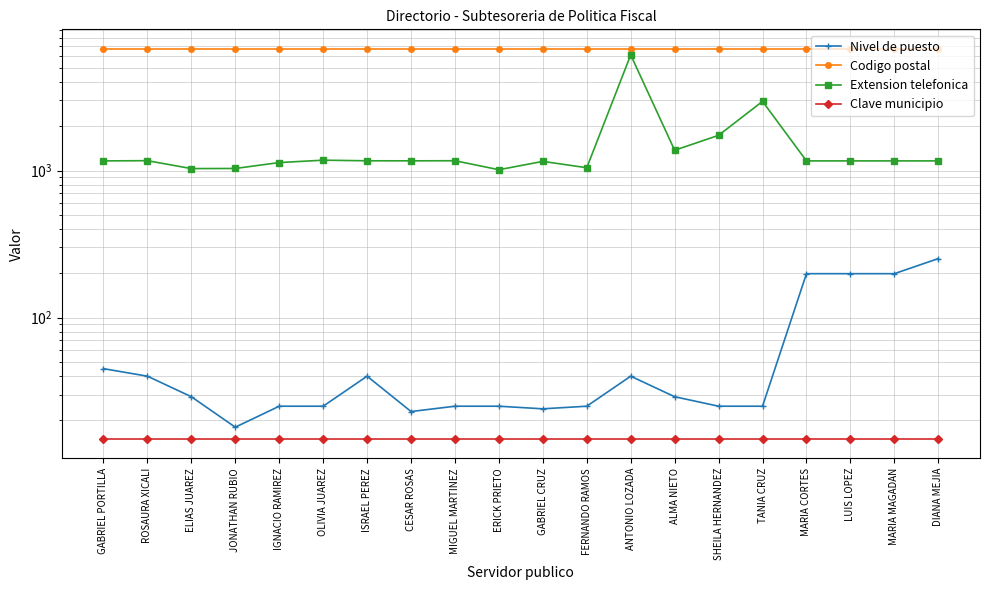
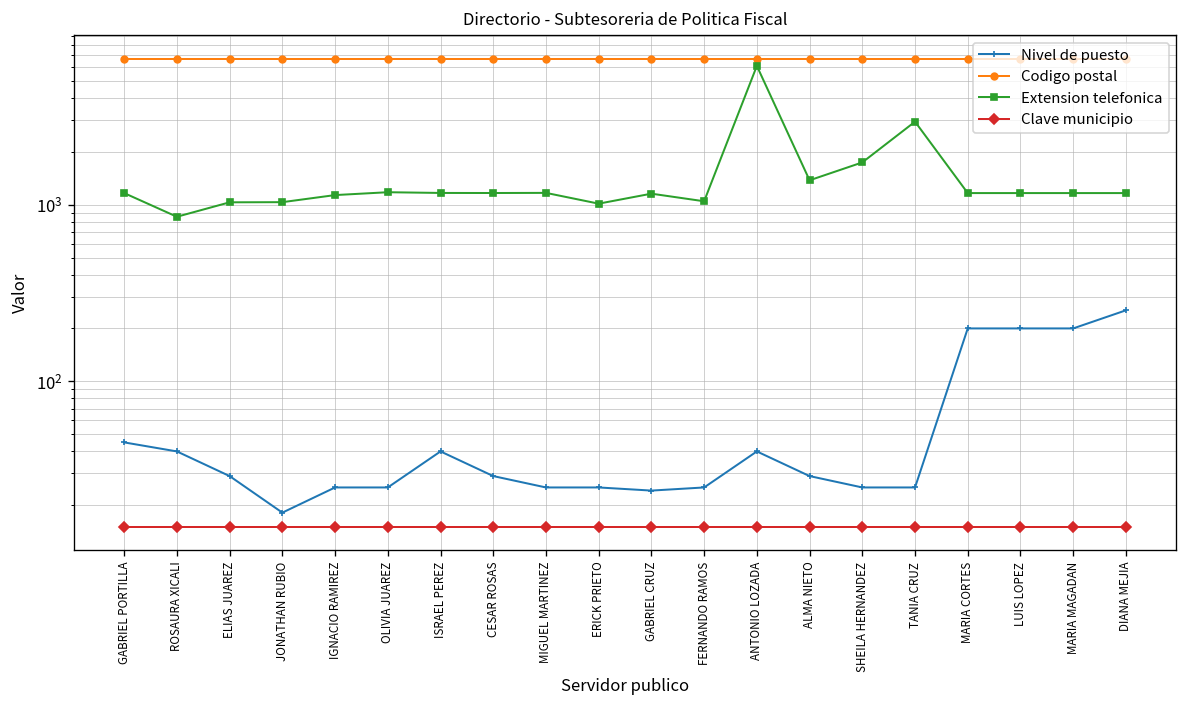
  {
    "Nivel de puesto": {
      "GABRIEL PORTILLA": 45,
      "ROSAURA XICALI": 40,
      "ELIAS JUAREZ": 29,
      "JONATHAN RUBIO": 18,
      "IGNACIO RAMIREZ": 25,
      "OLIVIA JUAREZ": 25,
      "ISRAEL PEREZ": 40,
-     "CESAR ROSAS": 23,
+     "CESAR ROSAS": 29,
      "MIGUEL MARTINEZ": 25,
      "ERICK PRIETO": 25,
      "GABRIEL CRUZ": 24,
      "FERNANDO RAMOS": 25,
      "ANTONIO LOZADA": 40,
      "ALMA NIETO": 29,
      "SHEILA HERNANDEZ": 25,
      "TANIA CRUZ": 25,
      "MARIA CORTES": 200,
      "LUIS LOPEZ": 200,
      "MARIA MAGADAN": 200,
      "DIANA MEJIA": 250
    },
    "Codigo postal": {
      "GABRIEL PORTILLA": 7000,
      "ROSAURA XICALI": 7000,
      "ELIAS JUAREZ": 7000,
      "JONATHAN RUBIO": 7000,
      "IGNACIO RAMIREZ": 7000,
      "OLIVIA JUAREZ": 7000,
      "ISRAEL PEREZ": 7000,
      "CESAR ROSAS": 7000,
      "MIGUEL MARTINEZ": 7000,
      "ERICK PRIETO": 7000,
      "GABRIEL CRUZ": 7000,
      "FERNANDO RAMOS": 7000,
      "ANTONIO LOZADA": 7000,
      "ALMA NIETO": 7000,
      "SHEILA HERNANDEZ": 7000,
      "TANIA CRUZ": 7000,
      "MARIA CORTES": 7000
    },
    "Extension telefonica": {
      "GABRIEL PORTILLA": 1200,
-     "ROSAURA XICALI": 1200,
+     "ROSAURA XICALI": 900,
      "ELIAS JUAREZ": 1000,
      "JONATHAN RUBIO": 1000,
      "IGNACIO RAMIREZ": 1100,
      "OLIVIA JUAREZ": 1200,
      "ISRAEL PEREZ": 1200,
      "CESAR ROSAS": 1200,
      "MIGUEL MARTINEZ": 1200,
      "ERICK PRIETO": 1000,
      "GABRIEL CRUZ": 1200,
      "FERNANDO RAMOS": 1000,
      "ANTONIO LOZADA": 6100,
      "ALMA NIETO": 1400,
      "SHEILA HERNANDEZ": 1700,
      "TANIA CRUZ": 3000,
      "MARIA CORTES": 1200,
      "LUIS LOPEZ": 1200,
      "MARIA MAGADAN": 1200,
      "DIANA MEJIA": 1200
    },
    "Clave municipio": {
      "GABRIEL PORTILLA": 15,
      "ROSAURA XICALI": 15,
      "ELIAS JUAREZ": 15,
      "JONATHAN RUBIO": 15,
      "IGNACIO RAMIREZ": 15,
      "OLIVIA JUAREZ": 15,
      "ISRAEL PEREZ": 15,
      "CESAR ROSAS": 15,
      "MIGUEL MARTINEZ": 15,
      "ERICK PRIETO": 15,
      "GABRIEL CRUZ": 15,
      "FERNANDO RAMOS": 15,
      "ANTONIO LOZADA": 15,
      "ALMA NIETO": 15,
      "SHEILA HERNANDEZ": 15,
      "TANIA CRUZ": 15,
      "MARIA CORTES": 15,
      "LUIS LOPEZ": 15,
      "MARIA MAGADAN": 15,
      "DIANA MEJIA": 15
    }
  }
